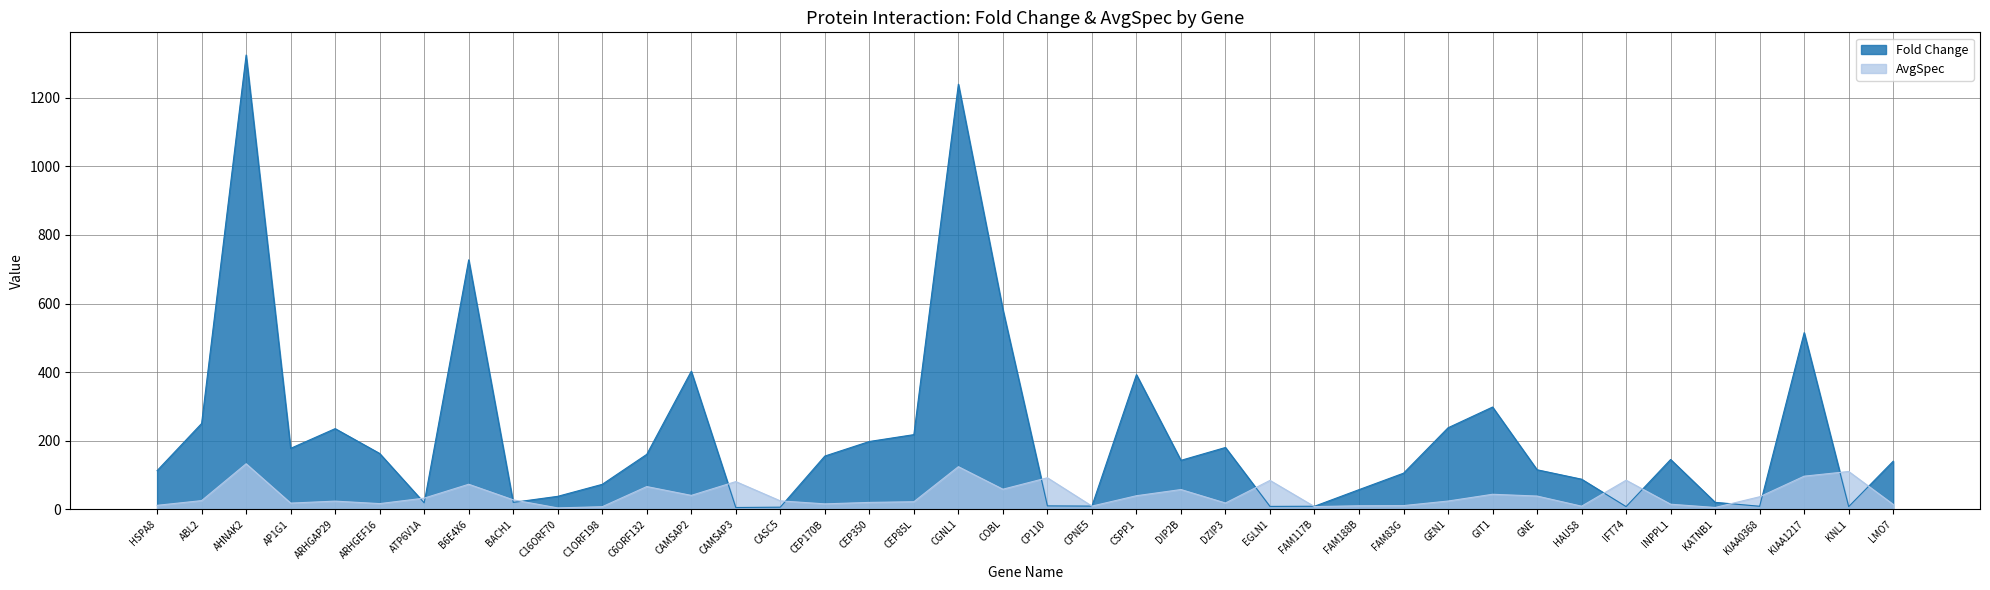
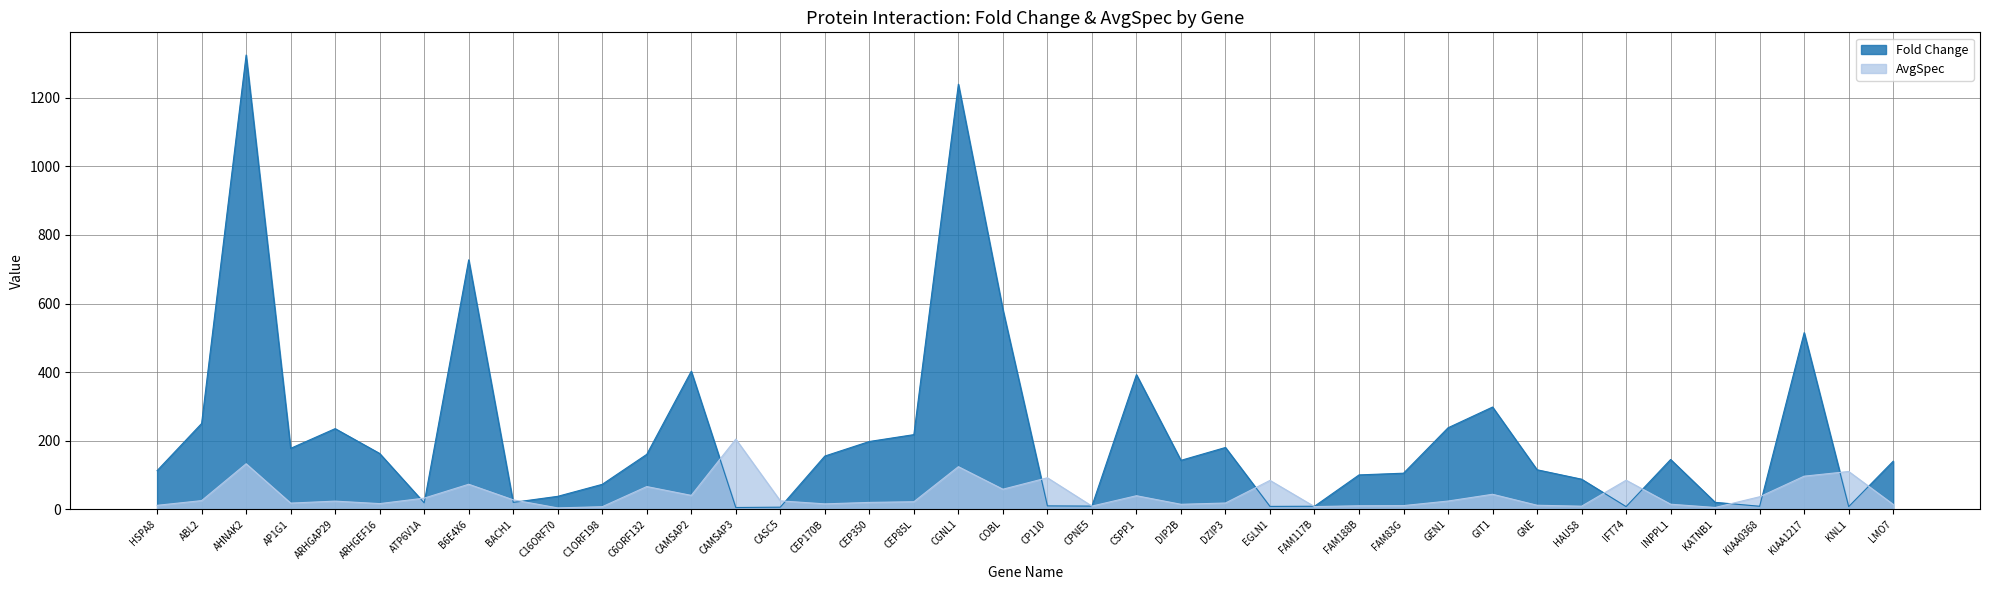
  {
    "Fold Change": {
      "HSPA8": 110,
      "ABL2": 250,
      "AHNAK2": 1330,
      "AP1G1": 180,
      "ARHGAP29": 240,
      "ARHGEF16": 160,
      "ATP6V1A": 20,
      "B6E4X6": 730,
      "BACH1": 20,
      "C16ORF70": 40,
      "C1ORF198": 70,
      "C6ORF132": 160,
      "CAMSAP2": 400,
      "CAMSAP3": 0,
      "CASC5": 10,
      "CEP170B": 160,
      "CEP350": 200,
      "CEP85L": 220,
      "CGNL1": 1240,
      "COBL": 580,
      "CP110": 10,
      "CSPP1": 390,
      "DIP2B": 140,
      "DZIP3": 180,
      "EGLN1": 10,
-     "FAM188B": 60,
+     "FAM188B": 100,
      "FAM83G": 110,
      "GEN1": 240,
      "GIT1": 300,
      "GNE": 120,
      "HAUS8": 90,
      "IFT74": 10,
      "INPPL1": 150,
      "KATNB1": 20,
      "KIAA0368": 10,
      "KIAA1217": 520,
      "KNL1": 10,
      "LMO7": 140
    },
    "AvgSpec": {
      "HSPA8": 10,
      "ABL2": 30,
      "AHNAK2": 130,
      "AP1G1": 20,
      "ARHGAP29": 20,
      "ARHGEF16": 20,
      "ATP6V1A": 30,
      "B6E4X6": 70,
      "BACH1": 30,
      "C16ORF70": 0,
      "C1ORF198": 10,
      "C6ORF132": 70,
      "CAMSAP2": 40,
-     "CAMSAP3": 80,
+     "CAMSAP3": 200,
      "CASC5": 20,
      "CEP170B": 20,
      "CEP350": 20,
      "CEP85L": 20,
      "CGNL1": 120,
      "COBL": 60,
      "CP110": 90,
      "CSPP1": 40,
-     "DIP2B": 60,
+     "DIP2B": 10,
      "DZIP3": 20,
      "EGLN1": 80,
      "FAM188B": 10,
      "FAM83G": 10,
      "GEN1": 20,
      "GIT1": 40,
-     "GNE": 40,
+     "GNE": 10,
      "HAUS8": 10,
      "IFT74": 80,
      "INPPL1": 10,
      "KATNB1": 10,
      "KIAA0368": 40,
      "KIAA1217": 100,
      "KNL1": 110,
      "LMO7": 10
    }
  }
